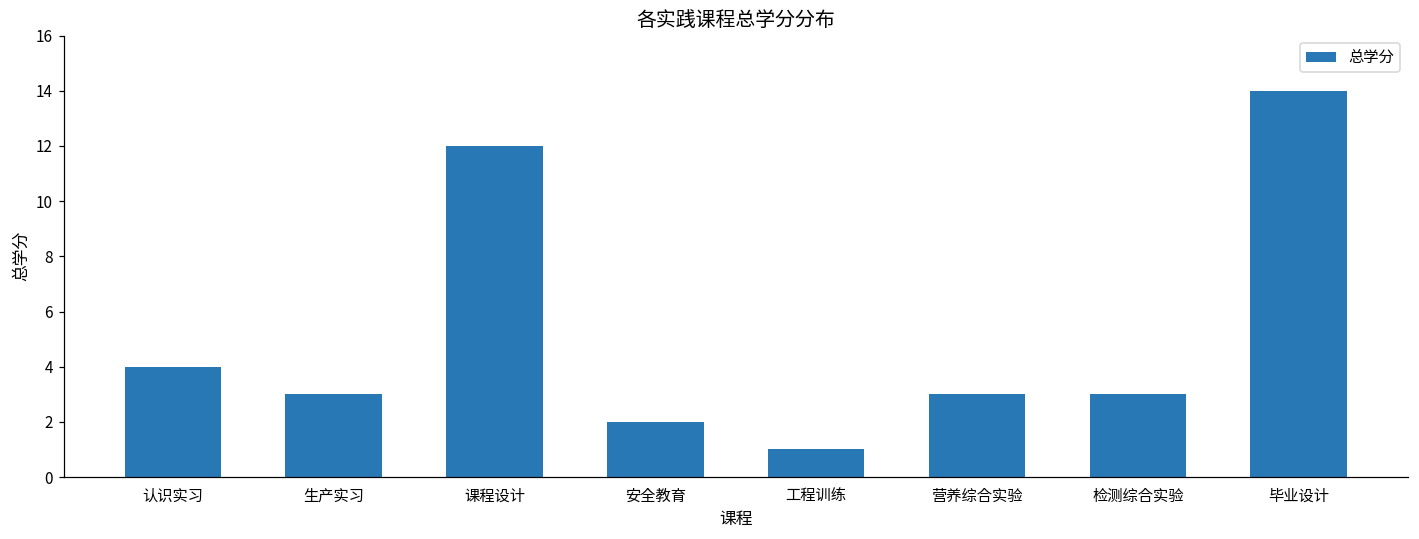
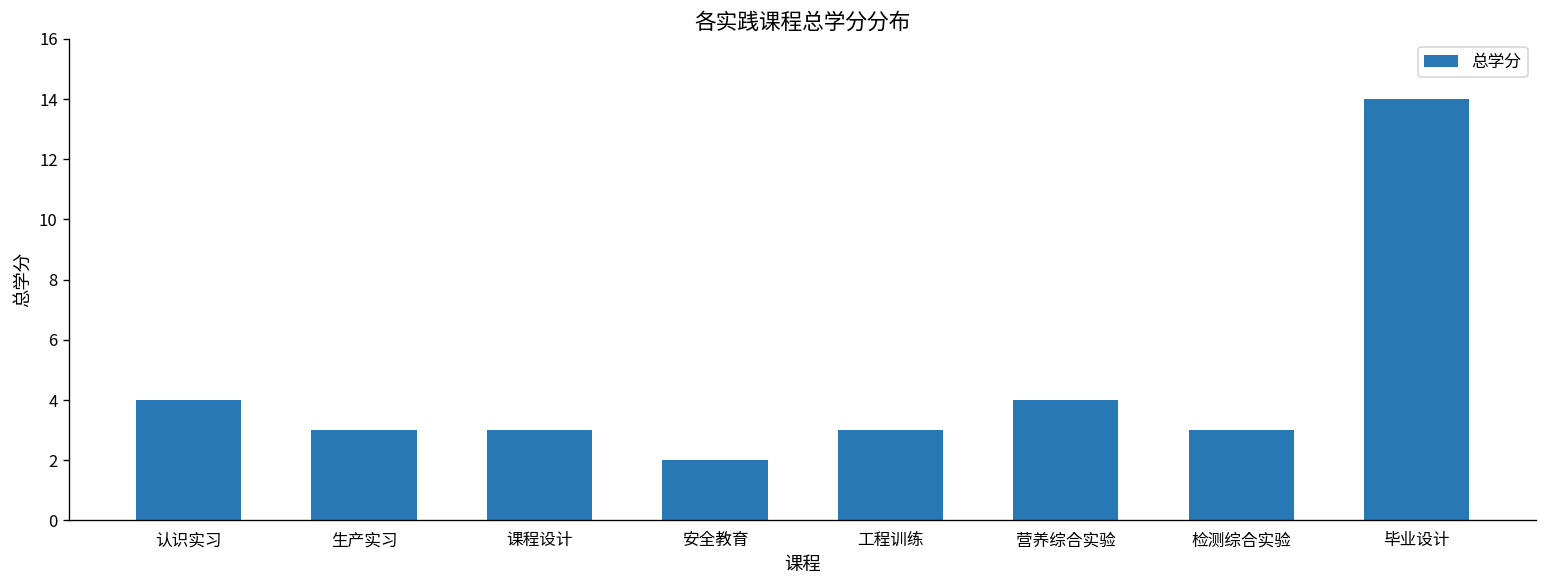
  {
    "认识实习": 4,
    "生产实习": 3,
-   "课程设计": 12,
+   "课程设计": 3,
    "安全教育": 2,
-   "工程训练": 1,
-   "营养综合实验": 3,
+   "工程训练": 3,
+   "营养综合实验": 4,
    "检测综合实验": 3,
    "毕业设计": 14
  }
